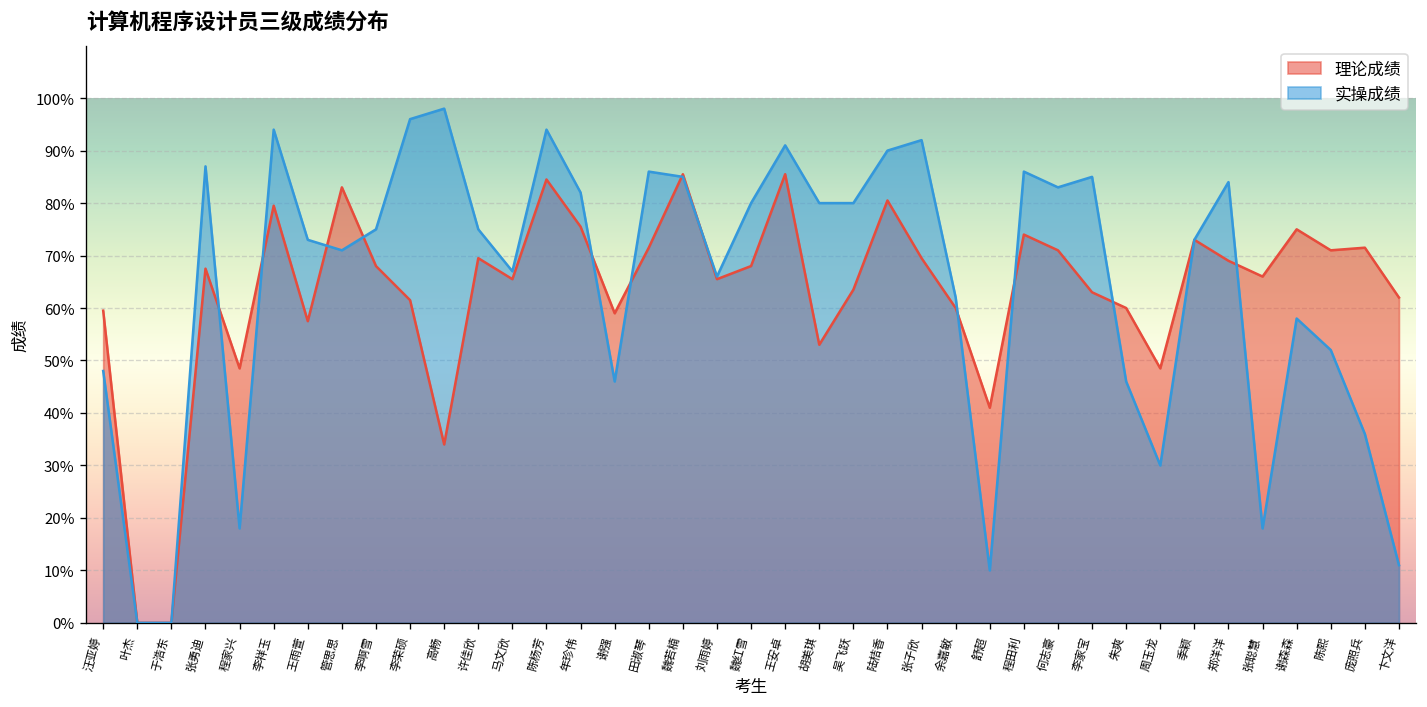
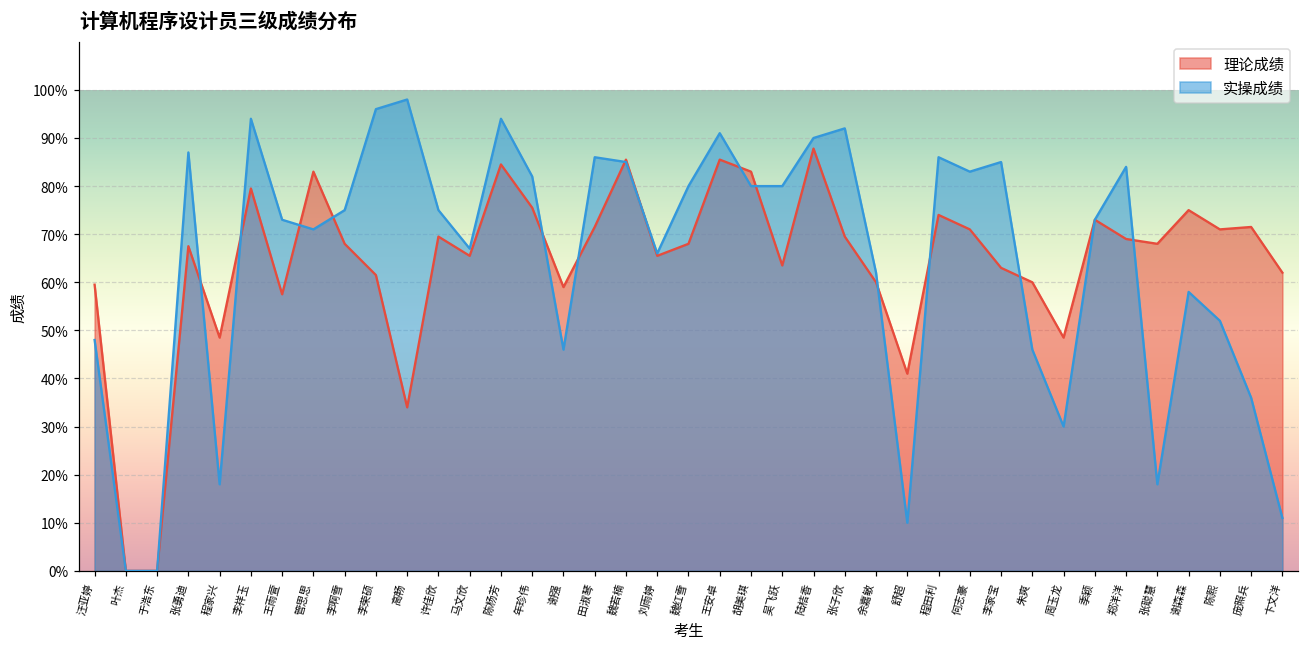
  {
    "理论成绩": {
      "汪亚婷": "60%",
      "张勇迪": "68%",
      "程家兴": "49%",
      "李祥玉": "80%",
      "王雨萱": "58%",
      "管思思": "83%",
      "李啊雪": "68%",
      "李荣硕": "62%",
      "高畅": "34%",
      "许佳欣": "70%",
      "马文欣": "66%",
      "陈杨芳": "85%",
      "年珍伟": "76%",
      "谢强": "59%",
      "田淑琴": "72%",
      "魏红雪": "68%",
      "王安卓": "86%",
-     "胡美琪": "53%",
+     "胡美琪": "83%",
      "吴飞跃": "64%",
-     "陆桔香": "81%",
+     "陆桔香": "88%",
      "张子欣": "70%",
      "余嘉敏": "60%",
      "舒超": "41%",
      "程田利": "74%",
      "何志豪": "71%",
      "李家宝": "63%",
      "朱爽": "60%",
      "周玉龙": "49%",
      "郑洋洋": "69%",
-     "张聪慧": "66%",
+     "张聪慧": "68%",
      "谢森森": "75%",
      "陈熙": "71%",
      "庞照兵": "72%",
      "卞文洋": "62%"
    },
    "实操成绩": {
      "汪亚婷": "48%",
      "张勇迪": "87%",
      "程家兴": "18%",
      "李祥玉": "94%",
      "王雨萱": "73%",
      "管思思": "71%",
      "李啊雪": "75%",
      "李荣硕": "96%",
      "高畅": "98%",
      "许佳欣": "75%",
      "马文欣": "67%",
      "陈杨芳": "94%",
      "年珍伟": "82%",
      "谢强": "46%",
      "田淑琴": "86%",
      "魏红雪": "80%",
      "王安卓": "91%",
      "胡美琪": "80%",
      "吴飞跃": "80%",
      "陆桔香": "90%",
      "张子欣": "92%",
      "余嘉敏": "62%",
      "舒超": "10%",
      "程田利": "86%",
      "何志豪": "83%",
      "李家宝": "85%",
      "朱爽": "46%",
      "周玉龙": "30%",
      "郑洋洋": "84%",
      "张聪慧": "18%",
      "谢森森": "58%",
      "陈熙": "52%",
      "庞照兵": "36%",
      "卞文洋": "11%"
    }
  }
